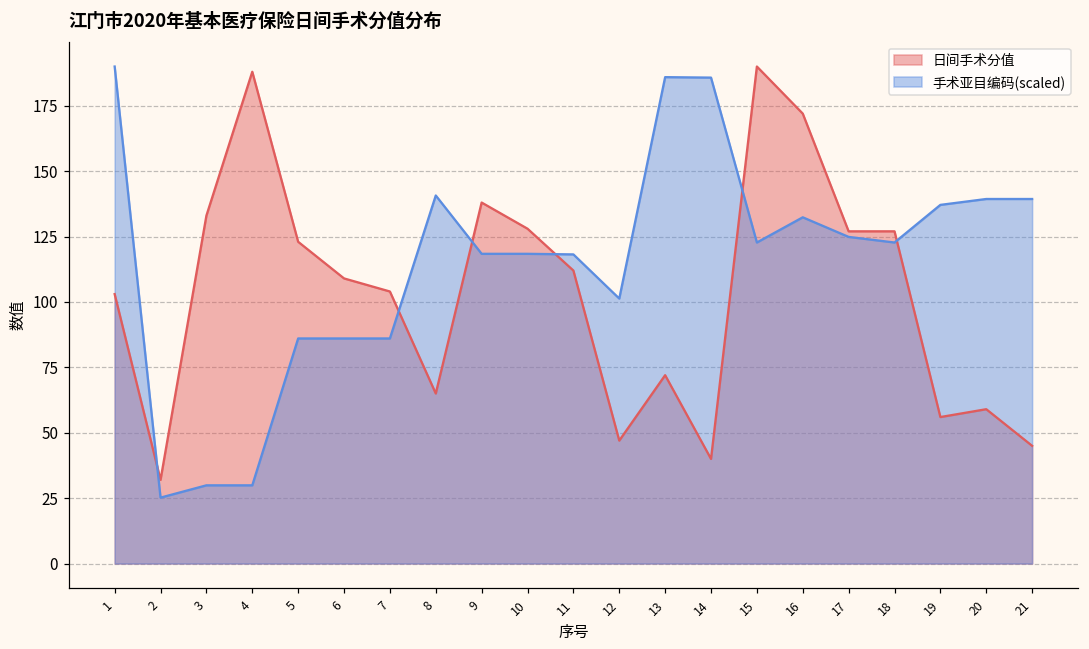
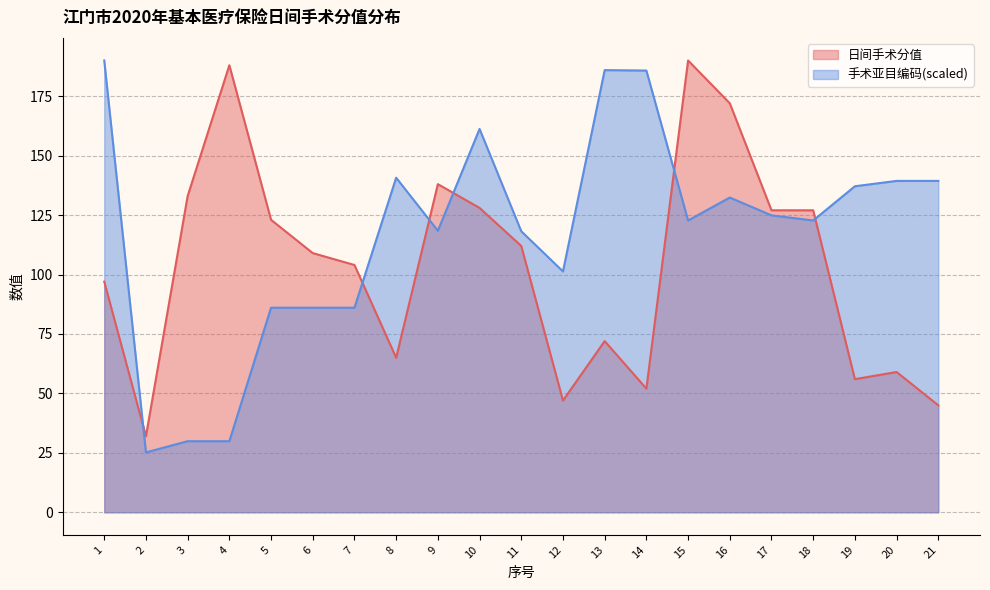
  {
    "日间手术分值": {
-     "1": 103,
+     "1": 97,
      "2": 32,
      "3": 133,
      "4": 188,
      "5": 123,
      "6": 109,
      "7": 104,
      "8": 65,
      "9": 138,
      "10": 128,
      "11": 112,
      "12": 47,
      "13": 72,
-     "14": 40,
+     "14": 52,
      "15": 190,
      "16": 172,
      "17": 127,
      "18": 127,
      "19": 56,
      "20": 59,
      "21": 45
    },
    "手术亚目编码(scaled)": {
      "1": 190,
      "2": 25,
      "3": 30,
      "4": 30,
      "5": 86,
      "6": 86,
      "7": 86,
      "8": 141,
      "9": 118,
-     "10": 118,
+     "10": 161,
      "11": 118,
      "12": 101,
      "13": 186,
      "14": 186,
      "15": 123,
      "16": 132,
      "17": 125,
      "18": 123,
      "19": 137,
      "20": 139,
      "21": 139
    }
  }
